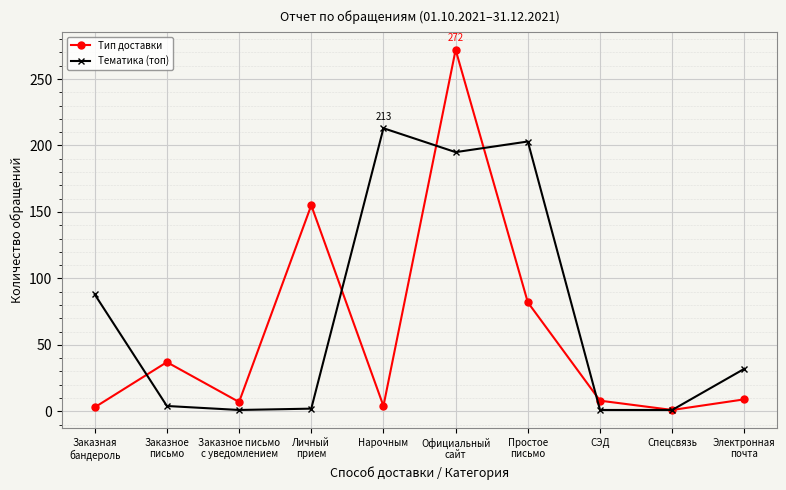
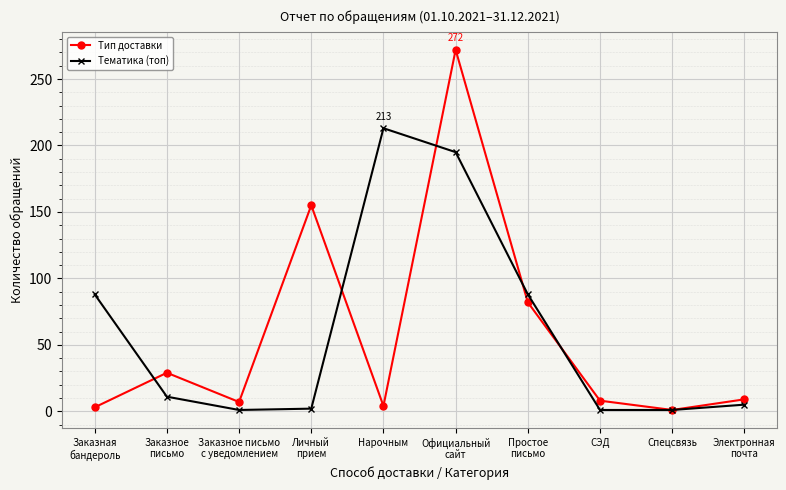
  {
    "Тип доставки": {
      "Заказная бандероль": 3,
-     "Заказное письмо": 37,
+     "Заказное письмо": 29,
      "Заказное письмо с уведомлением": 7,
      "Личный прием": 155,
      "Нарочным": 4,
      "Простое письмо": 82,
      "СЭД": 8,
      "Электронная почта": 9
    },
    "Тематика (топ)": {
      "Заказная бандероль": 88,
-     "Заказное письмо": 4,
+     "Заказное письмо": 11,
      "Заказное письмо с уведомлением": 1,
      "Личный прием": 2,
      "Официальный сайт": 195,
-     "Простое письмо": 203,
+     "Простое письмо": 88,
      "СЭД": 1,
-     "Электронная почта": 32
+     "Электронная почта": 5
    }
  }
